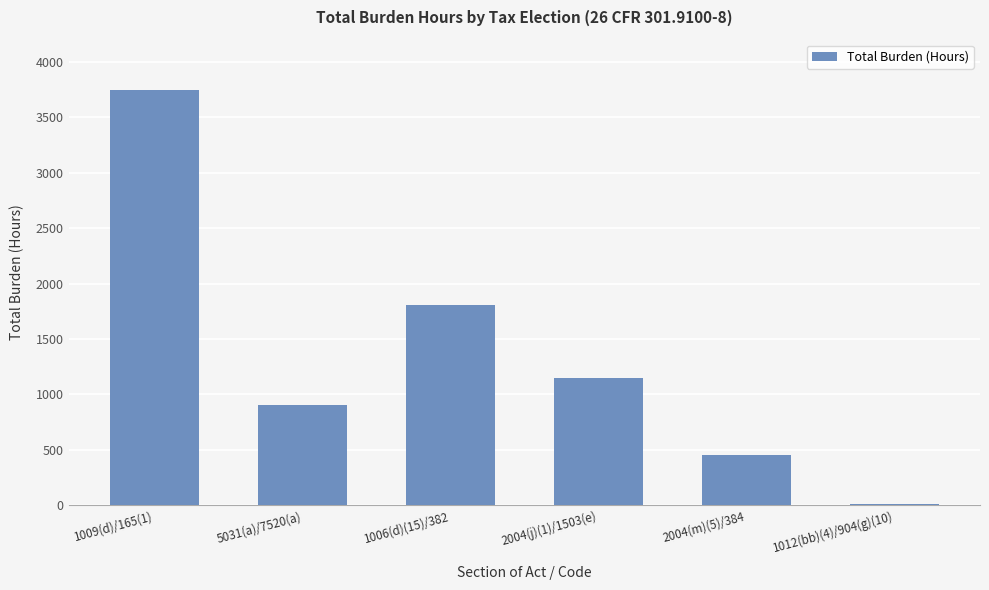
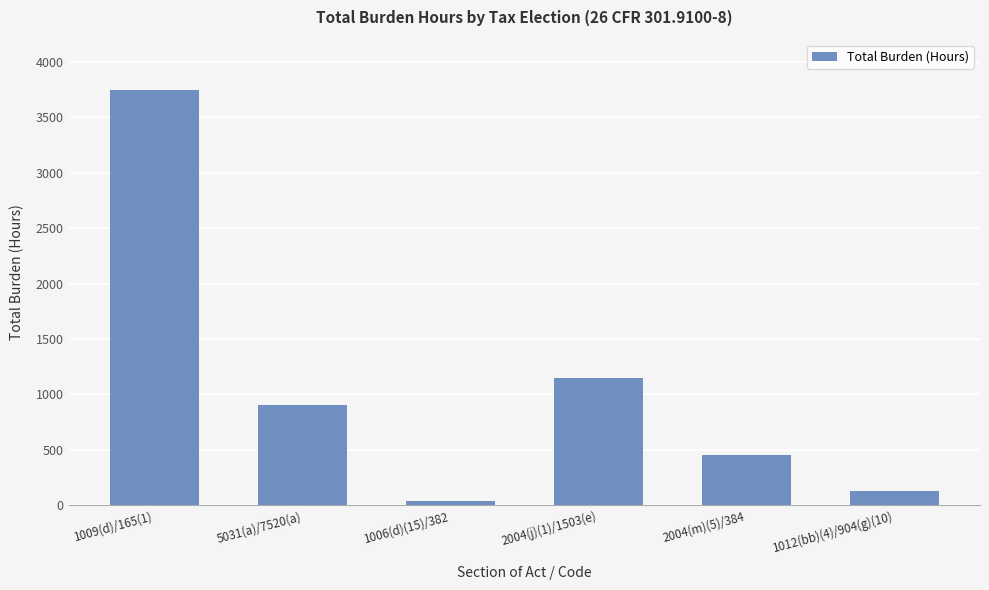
  {
    "1009(d)/165(1)": 3750,
    "5031(a)/7520(a)": 900,
-   "1006(d)(15)/382": 1810,
+   "1006(d)(15)/382": 40,
    "2004(j)(1)/1503(e)": 1150,
    "2004(m)(5)/384": 450,
-   "1012(bb)(4)/904(g)(10)": 10
+   "1012(bb)(4)/904(g)(10)": 130
  }
